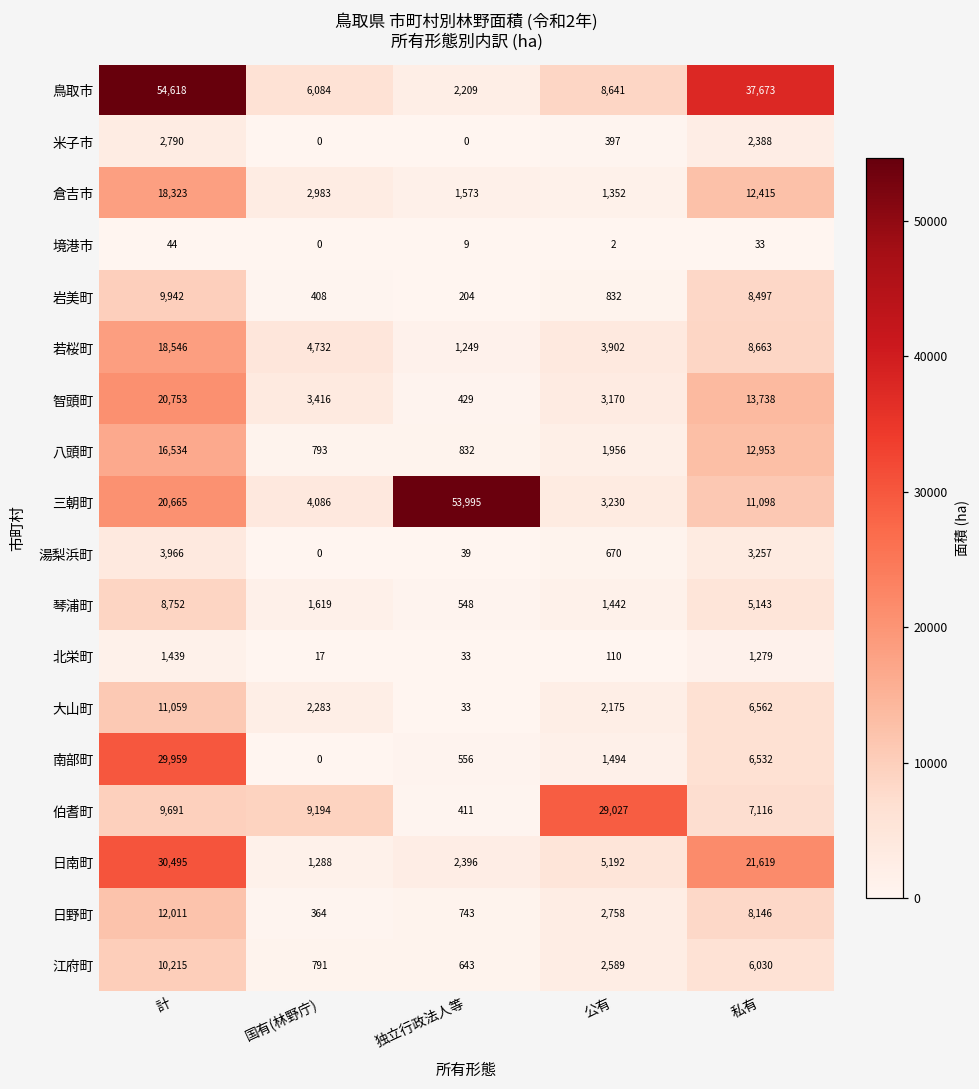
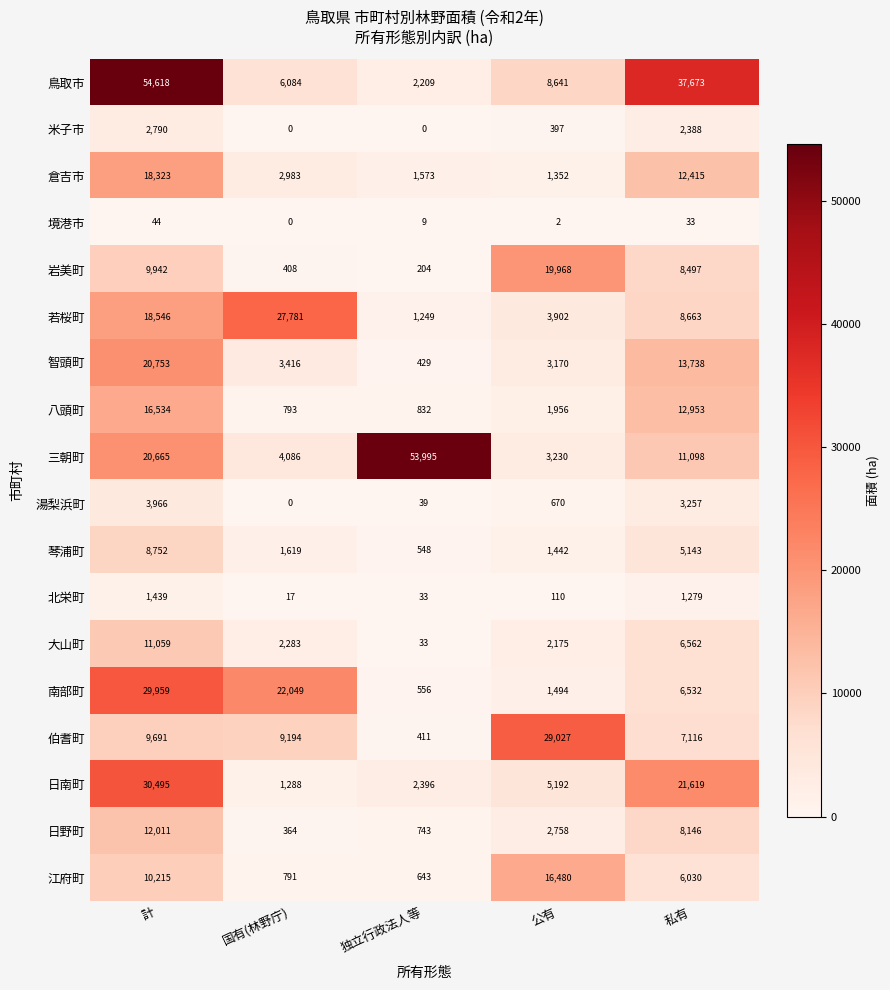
  {
    "鳥取市": {
      "計": "54,618",
      "国有(林野庁)": "6,084",
      "独立行政法人等": "2,209",
      "公有": "8,641",
      "私有": "37,673"
    },
    "米子市": {
      "計": "2,790",
      "国有(林野庁)": "0",
      "独立行政法人等": "0",
      "公有": "397",
      "私有": "2,388"
    },
    "倉吉市": {
      "計": "18,323",
      "国有(林野庁)": "2,983",
      "独立行政法人等": "1,573",
      "公有": "1,352",
      "私有": "12,415"
    },
    "境港市": {
      "計": "44",
      "国有(林野庁)": "0",
      "独立行政法人等": "9",
      "公有": "2",
      "私有": "33"
    },
    "岩美町": {
      "計": "9,942",
      "国有(林野庁)": "408",
      "独立行政法人等": "204",
-     "公有": "832",
+     "公有": "19,968",
      "私有": "8,497"
    },
    "若桜町": {
      "計": "18,546",
-     "国有(林野庁)": "4,732",
+     "国有(林野庁)": "27,781",
      "独立行政法人等": "1,249",
      "公有": "3,902",
      "私有": "8,663"
    },
    "智頭町": {
      "計": "20,753",
      "国有(林野庁)": "3,416",
      "独立行政法人等": "429",
      "公有": "3,170",
      "私有": "13,738"
    },
    "八頭町": {
      "計": "16,534",
      "国有(林野庁)": "793",
      "独立行政法人等": "832",
      "公有": "1,956",
      "私有": "12,953"
    },
    "三朝町": {
      "計": "20,665",
      "国有(林野庁)": "4,086",
      "独立行政法人等": "53,995",
      "公有": "3,230",
      "私有": "11,098"
    },
    "湯梨浜町": {
      "計": "3,966",
      "国有(林野庁)": "0",
      "独立行政法人等": "39",
      "公有": "670",
      "私有": "3,257"
    },
    "琴浦町": {
      "計": "8,752",
      "国有(林野庁)": "1,619",
      "独立行政法人等": "548",
      "公有": "1,442",
      "私有": "5,143"
    },
    "北栄町": {
      "計": "1,439",
      "国有(林野庁)": "17",
      "独立行政法人等": "33",
      "公有": "110",
      "私有": "1,279"
    },
    "大山町": {
      "計": "11,059",
      "国有(林野庁)": "2,283",
      "独立行政法人等": "33",
      "公有": "2,175",
      "私有": "6,562"
    },
    "南部町": {
      "計": "29,959",
-     "国有(林野庁)": "0",
+     "国有(林野庁)": "22,049",
      "独立行政法人等": "556",
      "公有": "1,494",
      "私有": "6,532"
    },
    "伯耆町": {
      "計": "9,691",
      "国有(林野庁)": "9,194",
      "独立行政法人等": "411",
      "公有": "29,027",
      "私有": "7,116"
    },
    "日南町": {
      "計": "30,495",
      "国有(林野庁)": "1,288",
      "独立行政法人等": "2,396",
      "公有": "5,192",
      "私有": "21,619"
    },
    "日野町": {
      "計": "12,011",
      "国有(林野庁)": "364",
      "独立行政法人等": "743",
      "公有": "2,758",
      "私有": "8,146"
    },
    "江府町": {
      "計": "10,215",
      "国有(林野庁)": "791",
      "独立行政法人等": "643",
-     "公有": "2,589",
+     "公有": "16,480",
      "私有": "6,030"
    }
  }
